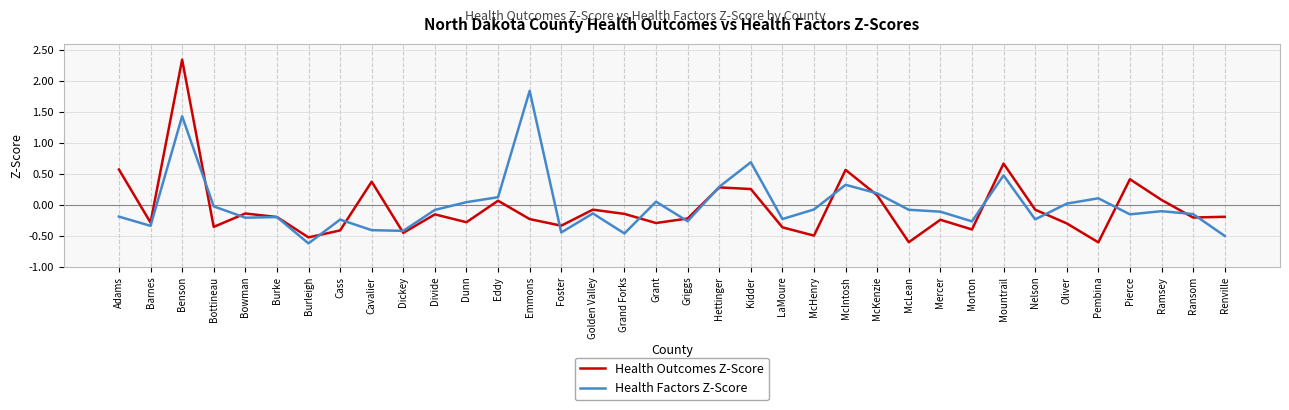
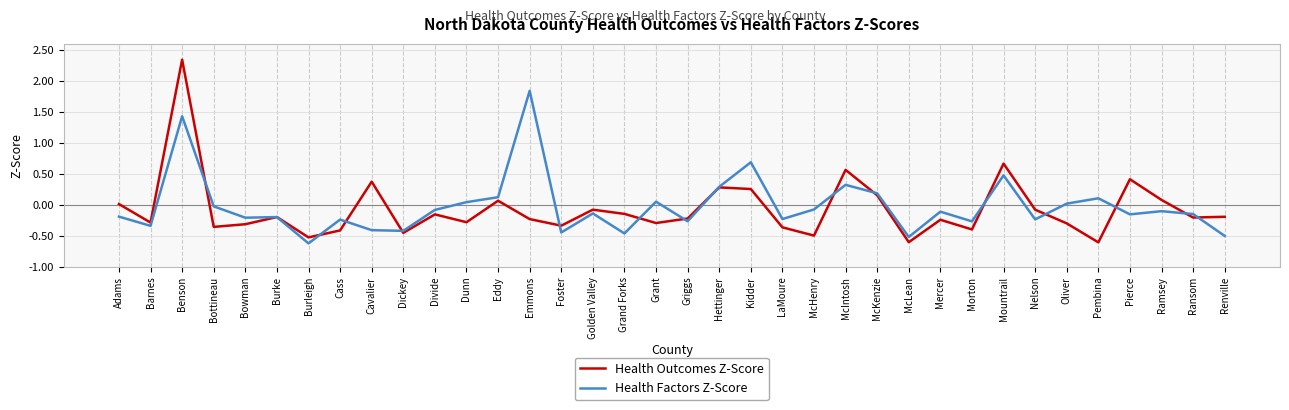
  {
    "Health Outcomes Z-Score": {
-     "Adams": 0.6,
+     "Adams": 0.0,
      "Barnes": -0.3,
      "Benson": 2.3,
      "Bottineau": -0.4,
-     "Bowman": -0.1,
+     "Bowman": -0.3,
      "Burleigh": -0.5,
      "Cass": -0.4,
      "Cavalier": 0.4,
      "Divide": -0.2,
      "Dunn": -0.3,
      "Eddy": 0.1,
      "Emmons": -0.2,
      "Foster": -0.3,
      "Golden Valley": -0.1,
      "Grand Forks": -0.1,
      "Grant": -0.3,
      "Griggs": -0.2,
      "Kidder": 0.3,
      "LaMoure": -0.4,
      "McHenry": -0.5,
      "McIntosh": 0.6,
      "McLean": -0.6,
      "Mercer": -0.2,
      "Morton": -0.4,
      "Mountrail": 0.7,
      "Nelson": -0.1,
      "Oliver": -0.3,
      "Pembina": -0.6,
      "Pierce": 0.4,
      "Ramsey": 0.1,
      "Ransom": -0.2,
      "Renville": -0.2
    },
    "Health Factors Z-Score": {
      "Adams": -0.2,
      "Barnes": -0.3,
      "Benson": 1.4,
      "Bottineau": 0.0,
      "Bowman": -0.2,
      "Burleigh": -0.6,
      "Cass": -0.2,
      "Cavalier": -0.4,
      "Divide": -0.1,
      "Dunn": 0.0,
      "Eddy": 0.1,
      "Emmons": 1.8,
      "Foster": -0.4,
      "Golden Valley": -0.1,
      "Grand Forks": -0.5,
      "Grant": 0.0,
      "Griggs": -0.3,
      "Kidder": 0.7,
      "LaMoure": -0.2,
      "McHenry": -0.1,
      "McIntosh": 0.3,
-     "McLean": -0.1,
+     "McLean": -0.5,
      "Mercer": -0.1,
      "Morton": -0.3,
      "Mountrail": 0.5,
      "Nelson": -0.2,
      "Oliver": 0.0,
      "Pembina": 0.1,
      "Pierce": -0.2,
      "Ramsey": -0.1,
      "Ransom": -0.1,
      "Renville": -0.5
    }
  }
